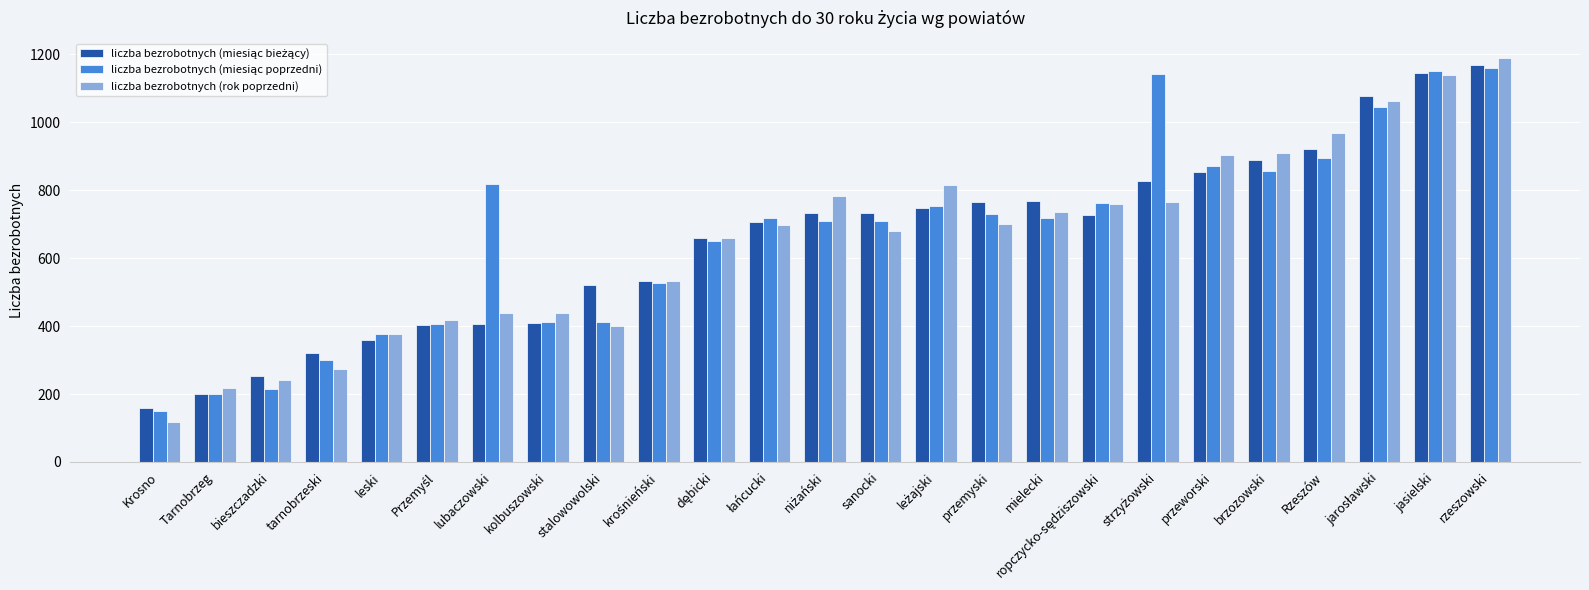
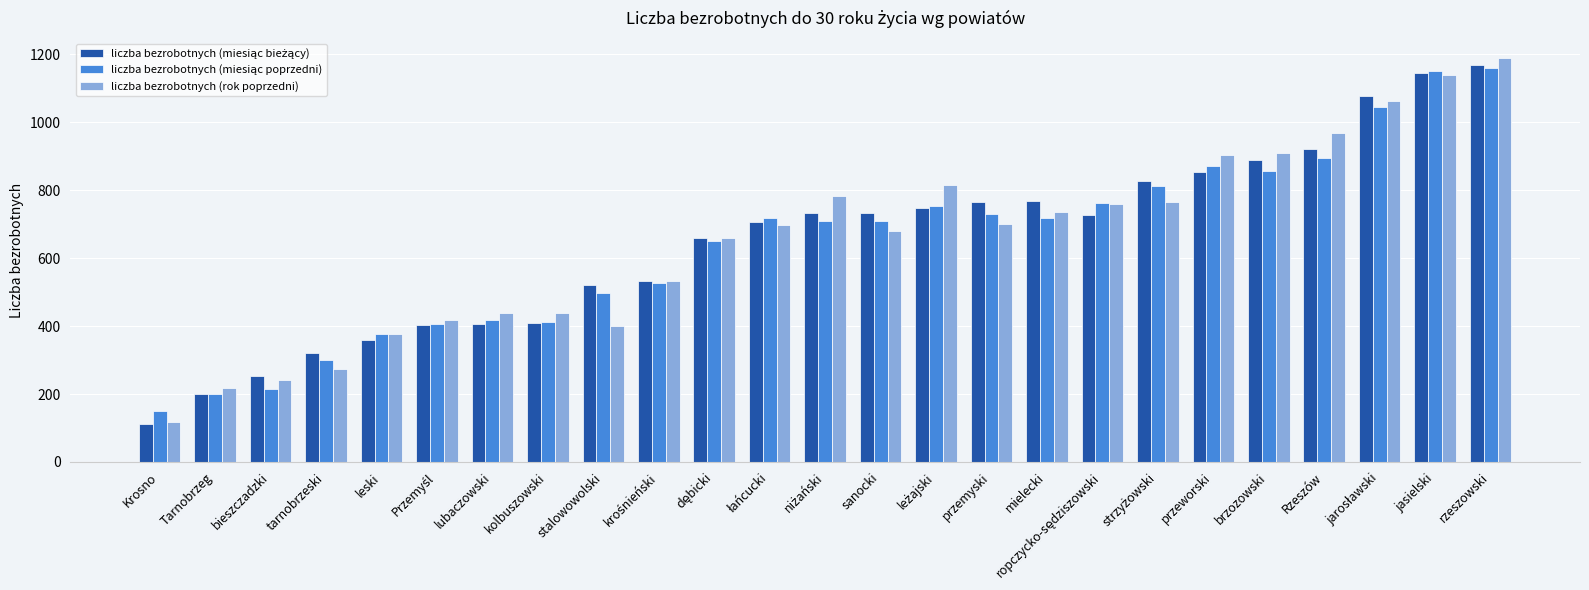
  {
    "liczba bezrobotnych (miesiąc bieżący)": {
-     "Krosno": 160,
+     "Krosno": 110,
      "Tarnobrzeg": 200,
      "bieszczadzki": 250,
      "tarnobrzeski": 320,
      "leski": 360,
      "Przemyśl": 400,
      "lubaczowski": 410,
      "kolbuszowski": 410,
      "stalowowolski": 520,
      "krośnieński": 530,
      "dębicki": 660,
      "łańcucki": 710,
      "niżański": 730,
      "sanocki": 730,
      "leżajski": 750,
      "przemyski": 770,
      "mielecki": 770,
      "ropczycko-sędziszowski": 730,
      "strzyżowski": 830,
      "przeworski": 860,
      "brzozowski": 890,
      "Rzeszów": 920,
      "jarosławski": 1080,
      "jasielski": 1150,
      "rzeszowski": 1170
    },
    "liczba bezrobotnych (miesiąc poprzedni)": {
      "Krosno": 150,
      "Tarnobrzeg": 200,
      "bieszczadzki": 210,
      "tarnobrzeski": 300,
      "leski": 380,
      "Przemyśl": 410,
-     "lubaczowski": 820,
+     "lubaczowski": 420,
      "kolbuszowski": 410,
-     "stalowowolski": 410,
+     "stalowowolski": 500,
      "krośnieński": 530,
      "dębicki": 650,
      "łańcucki": 720,
      "niżański": 710,
      "sanocki": 710,
      "leżajski": 760,
      "przemyski": 730,
      "mielecki": 720,
      "ropczycko-sędziszowski": 760,
-     "strzyżowski": 1140,
+     "strzyżowski": 810,
      "przeworski": 870,
      "brzozowski": 860,
      "Rzeszów": 900,
      "jarosławski": 1040,
      "jasielski": 1150,
      "rzeszowski": 1160
    },
    "liczba bezrobotnych (rok poprzedni)": {
      "Krosno": 120,
      "Tarnobrzeg": 220,
      "bieszczadzki": 240,
      "tarnobrzeski": 270,
      "leski": 380,
      "Przemyśl": 420,
      "lubaczowski": 440,
      "kolbuszowski": 440,
      "stalowowolski": 400,
      "krośnieński": 530,
      "dębicki": 660,
      "łańcucki": 700,
      "niżański": 780,
      "sanocki": 680,
      "leżajski": 820,
      "przemyski": 700,
      "mielecki": 740,
      "ropczycko-sędziszowski": 760,
      "strzyżowski": 770,
      "przeworski": 900,
      "brzozowski": 910,
      "Rzeszów": 970,
      "jarosławski": 1060,
      "jasielski": 1140,
      "rzeszowski": 1190
    }
  }
